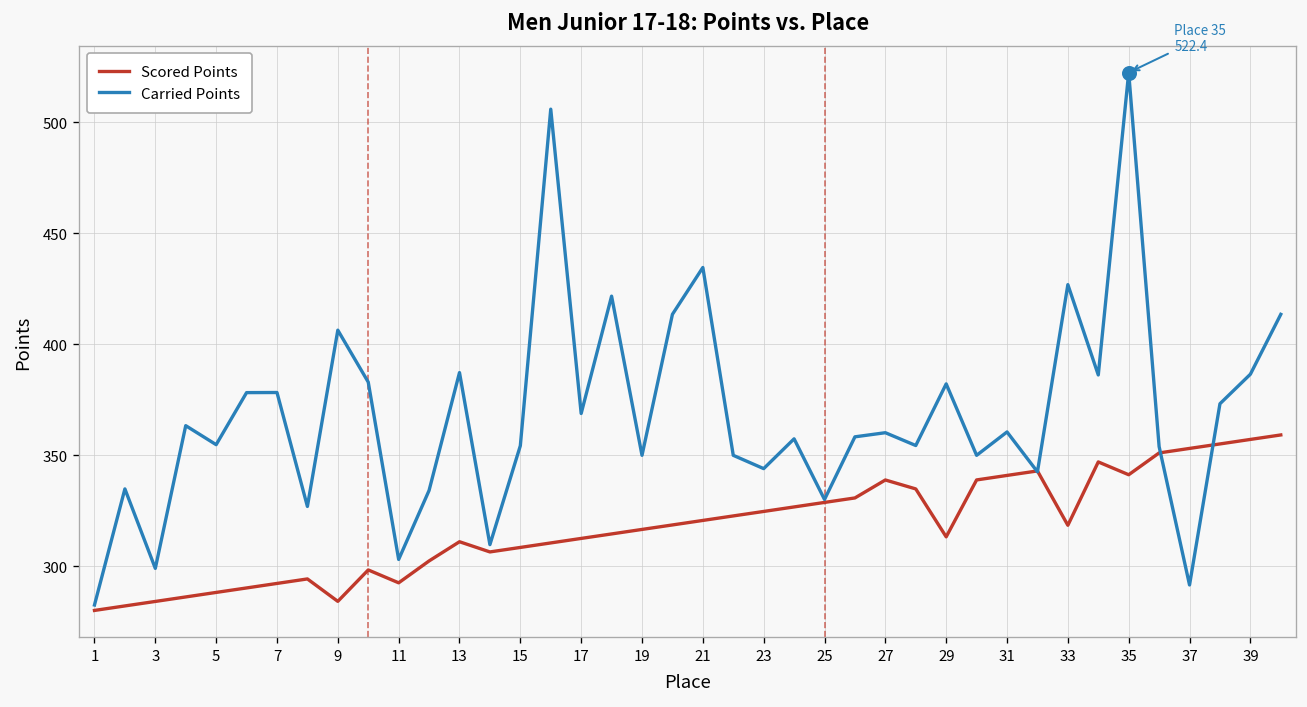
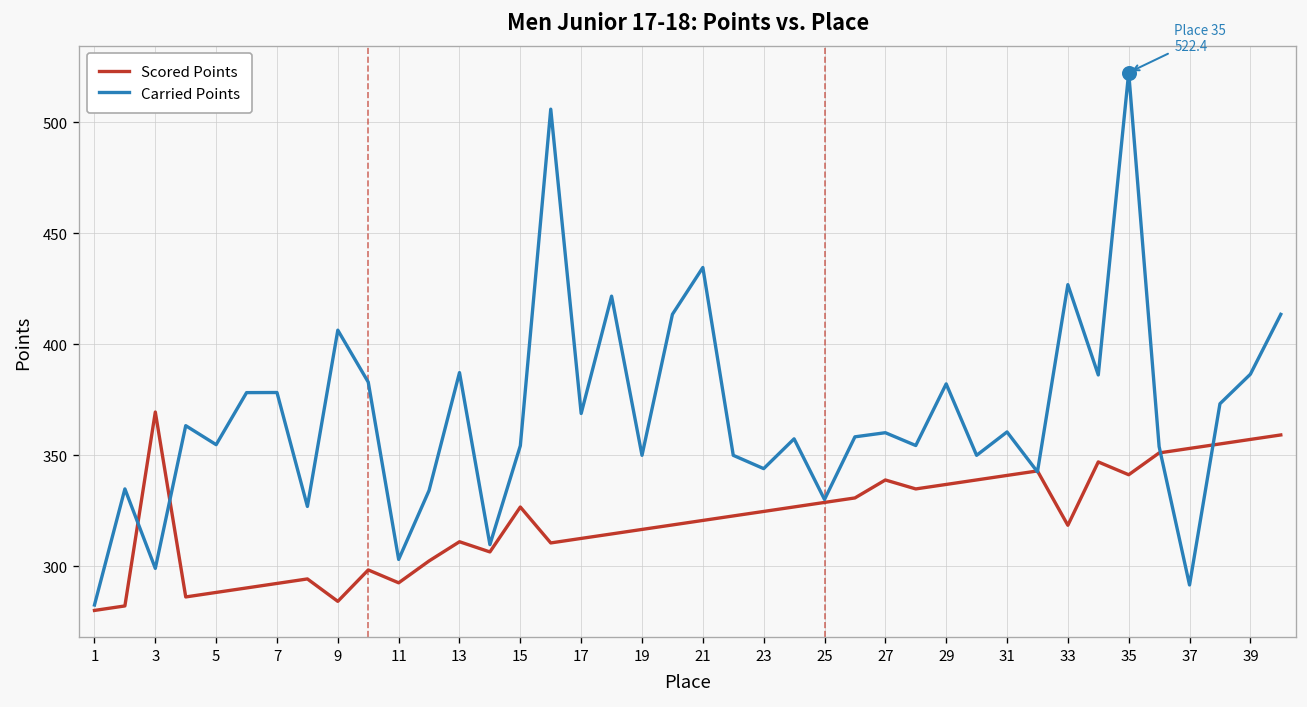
  {
    "Scored Points": {
      "1": 280,
-     "3": 284,
+     "3": 370,
      "5": 288,
      "7": 292,
      "9": 284,
      "11": 293,
      "13": 311,
-     "15": 309,
+     "15": 327,
      "17": 313,
      "19": 317,
      "21": 321,
      "23": 325,
      "27": 339,
-     "29": 313,
+     "29": 337,
      "31": 341,
      "33": 319,
      "35": 341,
      "37": 353,
      "39": 357
    }
  }
